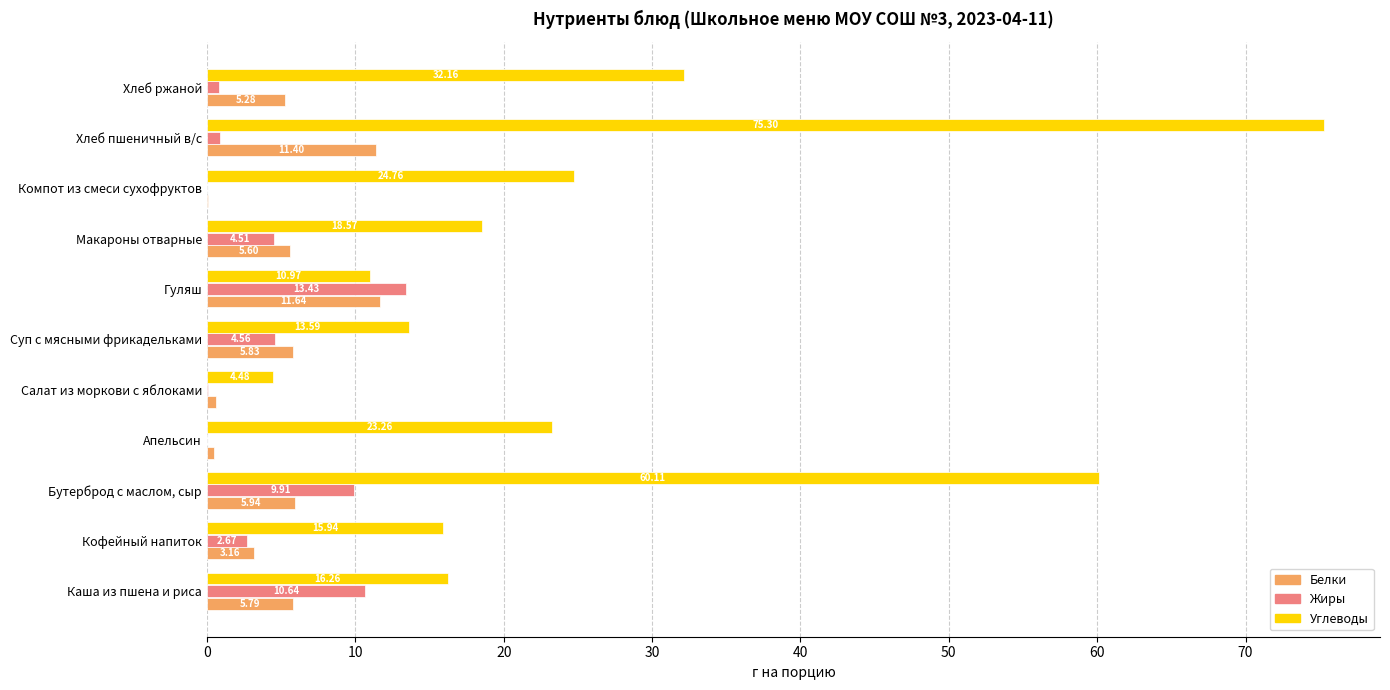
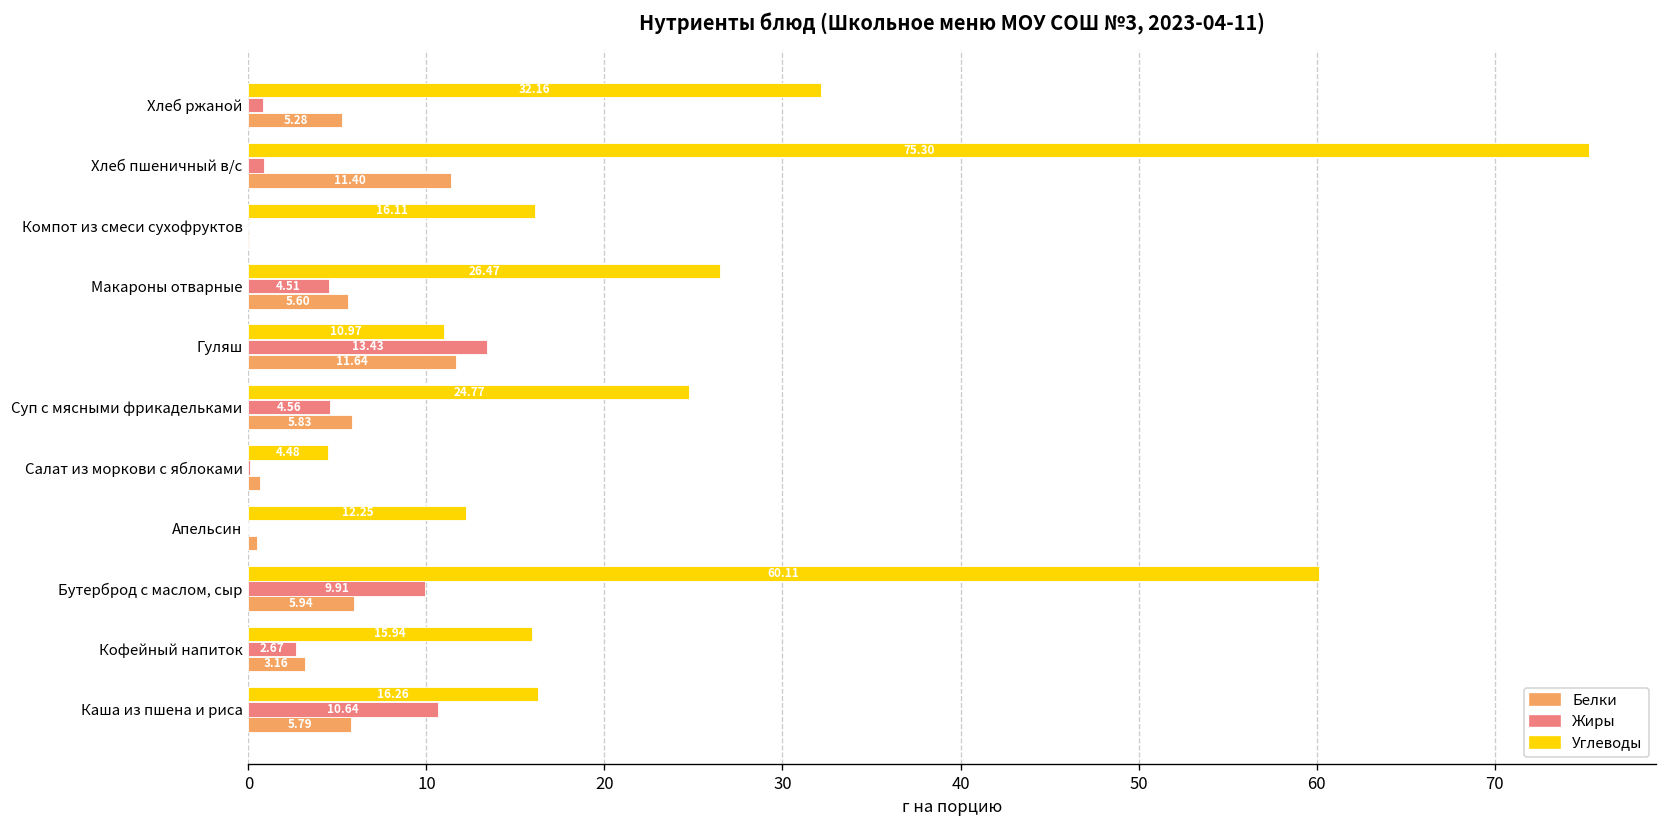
  {
    "Углеводы": {
      "Хлеб ржаной": 32.16,
      "Хлеб пшеничный в/с": 75.30,
-     "Компот из смеси сухофруктов": 24.76,
-     "Макароны отварные": 18.57,
+     "Компот из смеси сухофруктов": 16.11,
+     "Макароны отварные": 26.47,
      "Гуляш": 10.97,
-     "Суп с мясными фрикадельками": 13.59,
+     "Суп с мясными фрикадельками": 24.77,
      "Салат из моркови с яблоками": 4.48,
-     "Апельсин": 23.26,
+     "Апельсин": 12.25,
      "Бутерброд с маслом, сыр": 60.11,
      "Кофейный напиток": 15.94,
      "Каша из пшена и риса": 16.26
    }
  }
